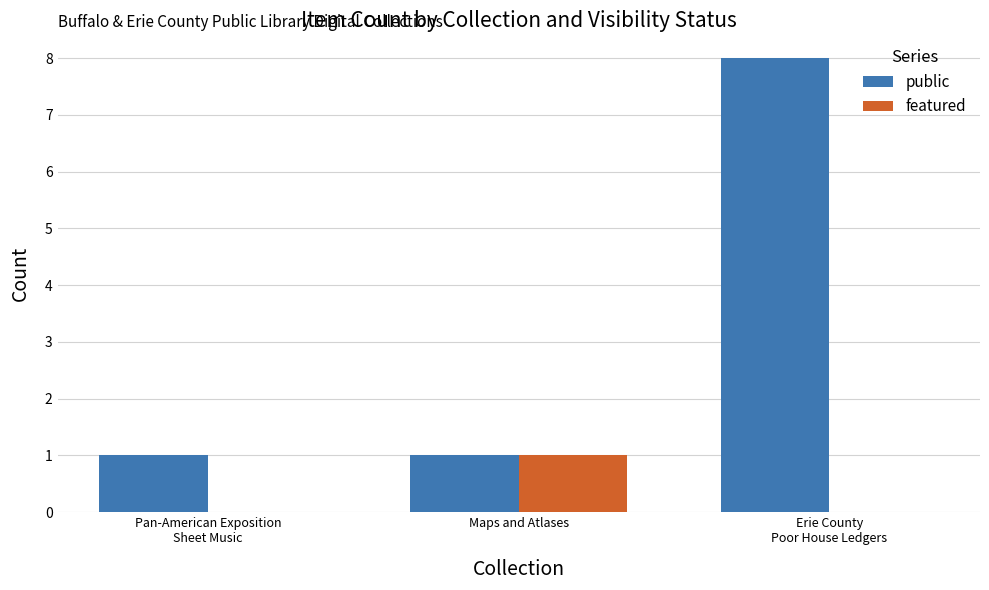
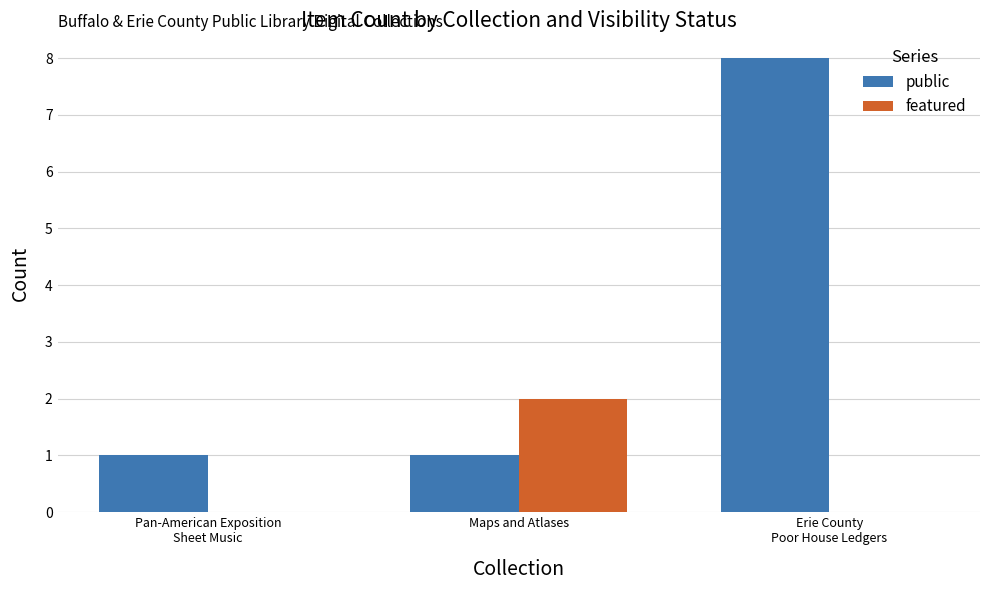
  {
    "public": {
      "Pan-American Exposition Sheet Music": 1,
      "Maps and Atlases": 1,
      "Erie County Poor House Ledgers": 8
    },
    "featured": {
      "Pan-American Exposition Sheet Music": 0,
-     "Maps and Atlases": 1,
+     "Maps and Atlases": 2,
      "Erie County Poor House Ledgers": 0
    }
  }
